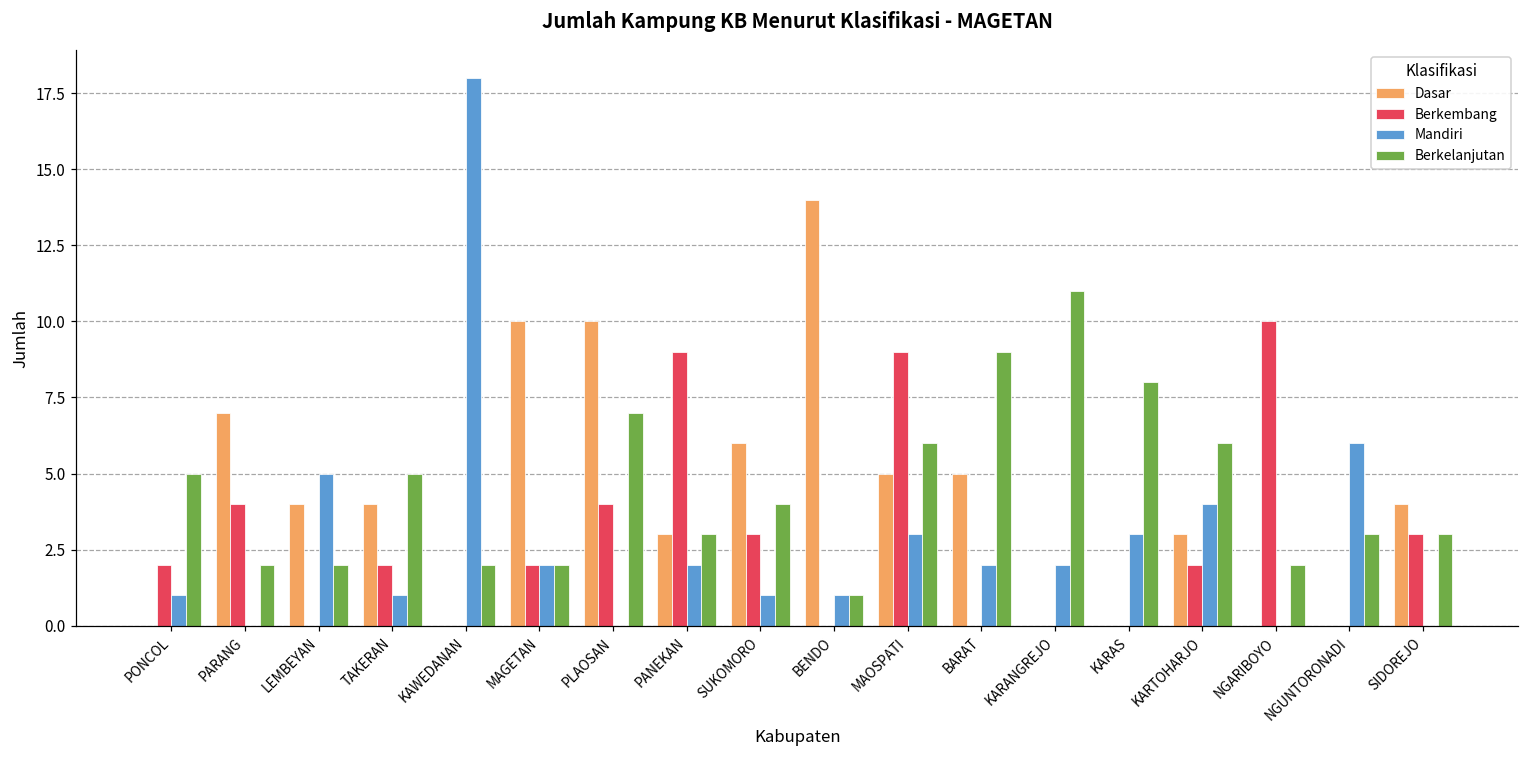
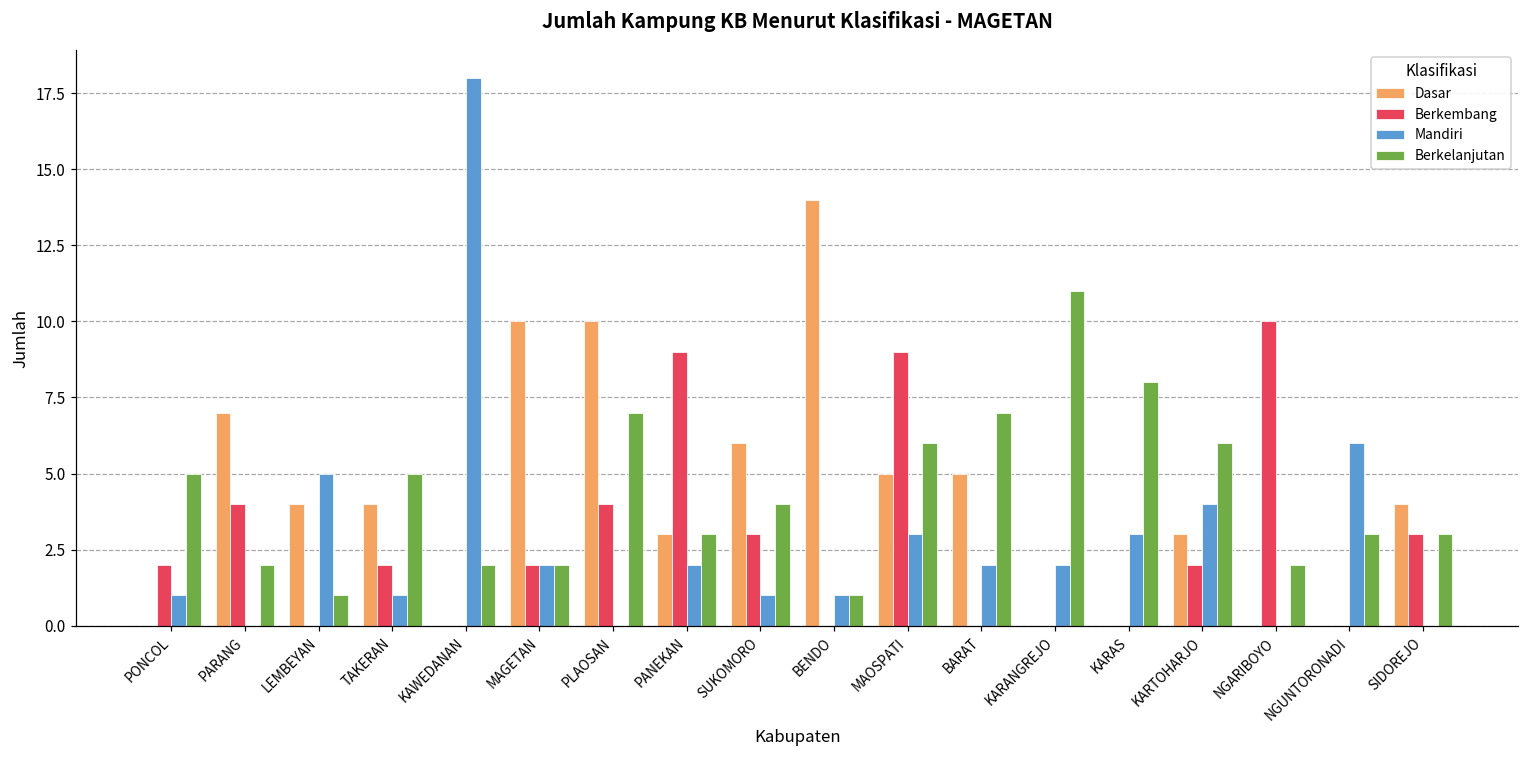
  {
    "Dasar": {
      "PONCOL": 0,
      "PARANG": 7,
      "LEMBEYAN": 4,
      "TAKERAN": 4,
      "KAWEDANAN": 0,
      "MAGETAN": 10,
      "PLAOSAN": 10,
      "PANEKAN": 3,
      "SUKOMORO": 6,
      "BENDO": 14,
      "MAOSPATI": 5,
      "BARAT": 5,
      "KARANGREJO": 0,
      "KARAS": 0,
      "KARTOHARJO": 3,
      "NGARIBOYO": 0,
      "NGUNTORONADI": 0,
      "SIDOREJO": 4
    },
    "Berkembang": {
      "PONCOL": 2,
      "PARANG": 4,
      "LEMBEYAN": 0,
      "TAKERAN": 2,
      "KAWEDANAN": 0,
      "MAGETAN": 2,
      "PLAOSAN": 4,
      "PANEKAN": 9,
      "SUKOMORO": 3,
      "BENDO": 0,
      "MAOSPATI": 9,
      "BARAT": 0,
      "KARANGREJO": 0,
      "KARAS": 0,
      "KARTOHARJO": 2,
      "NGARIBOYO": 10,
      "NGUNTORONADI": 0,
      "SIDOREJO": 3
    },
    "Mandiri": {
      "PONCOL": 1,
      "PARANG": 0,
      "LEMBEYAN": 5,
      "TAKERAN": 1,
      "KAWEDANAN": 18,
      "MAGETAN": 2,
      "PLAOSAN": 0,
      "PANEKAN": 2,
      "SUKOMORO": 1,
      "BENDO": 1,
      "MAOSPATI": 3,
      "BARAT": 2,
      "KARANGREJO": 2,
      "KARAS": 3,
      "KARTOHARJO": 4,
      "NGARIBOYO": 0,
      "NGUNTORONADI": 6,
      "SIDOREJO": 0
    },
    "Berkelanjutan": {
      "PONCOL": 5,
      "PARANG": 2,
-     "LEMBEYAN": 2,
+     "LEMBEYAN": 1,
      "TAKERAN": 5,
      "KAWEDANAN": 2,
      "MAGETAN": 2,
      "PLAOSAN": 7,
      "PANEKAN": 3,
      "SUKOMORO": 4,
      "BENDO": 1,
      "MAOSPATI": 6,
-     "BARAT": 9,
+     "BARAT": 7,
      "KARANGREJO": 11,
      "KARAS": 8,
      "KARTOHARJO": 6,
      "NGARIBOYO": 2,
      "NGUNTORONADI": 3,
      "SIDOREJO": 3
    }
  }
